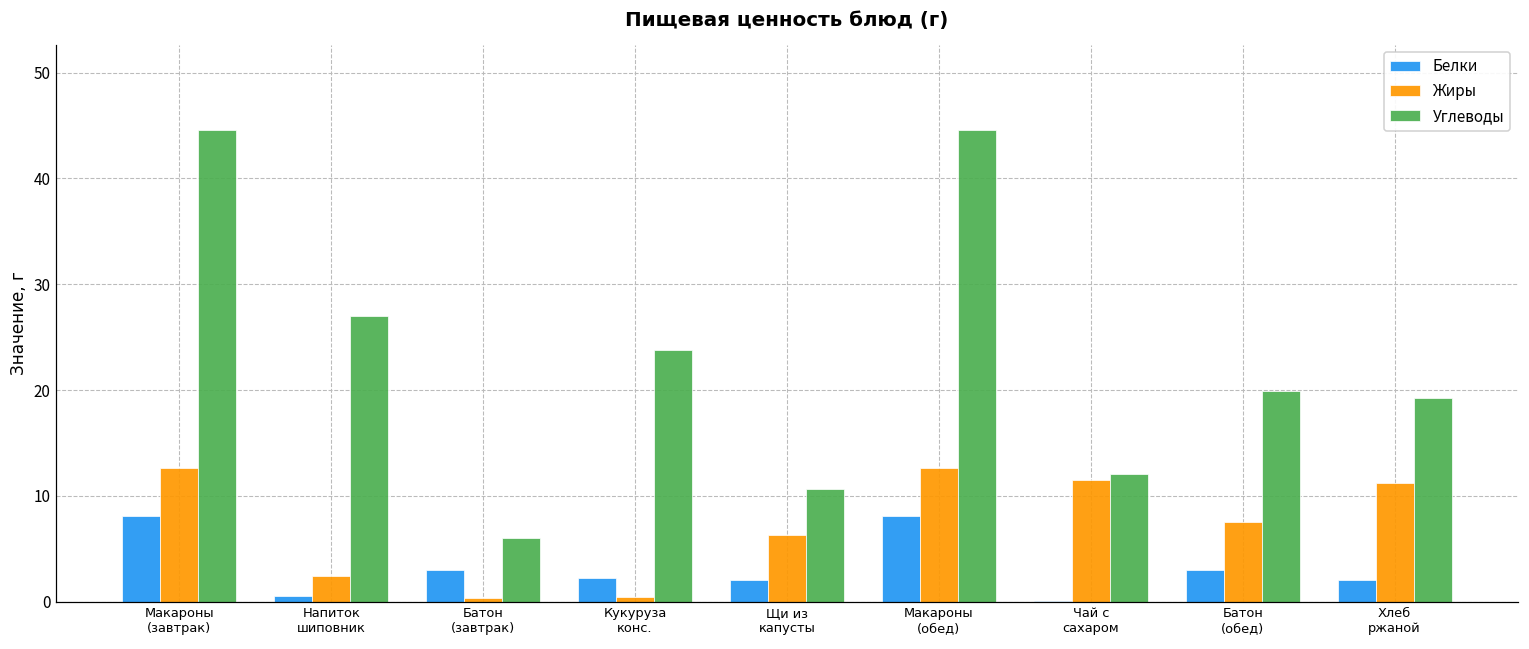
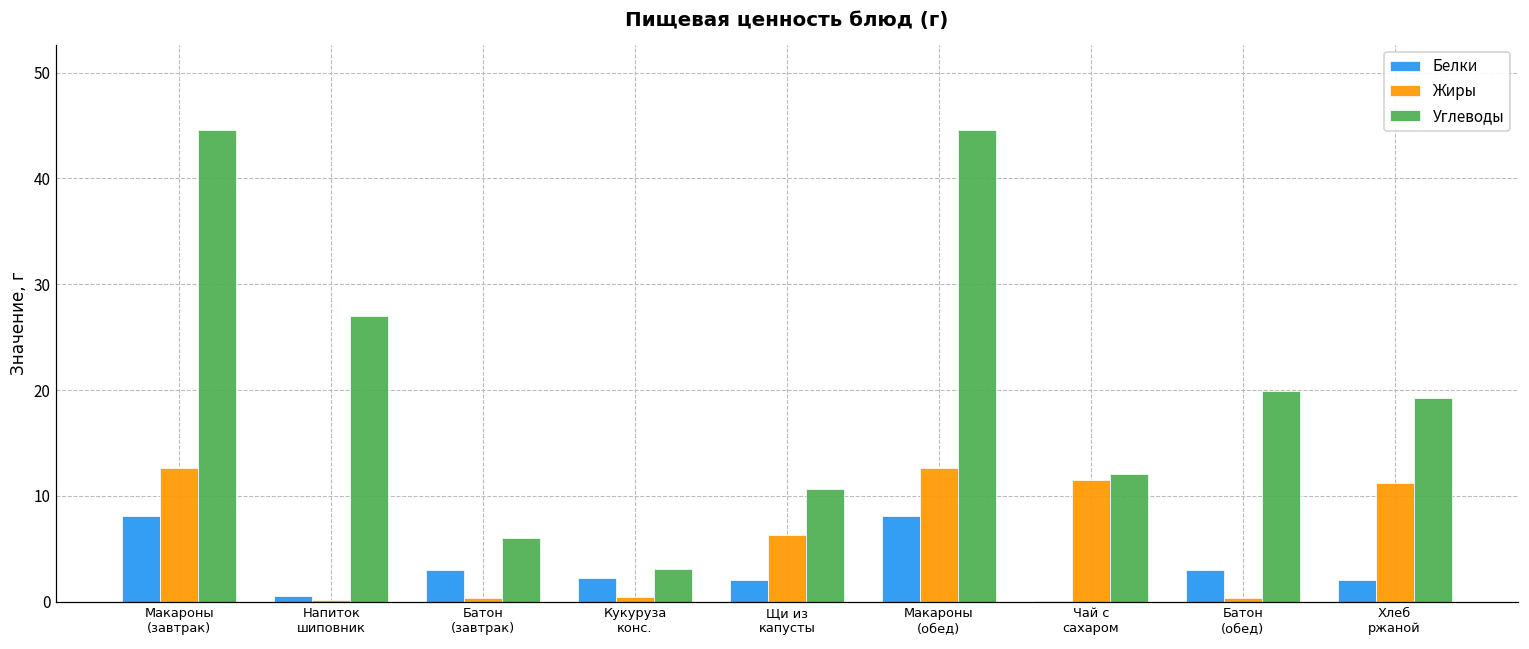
  {
    "Белки": {
      "Макароны (завтрак)": 8,
      "Напиток шиповник": 1,
      "Батон (завтрак)": 3,
      "Кукуруза конс.": 2,
      "Щи из капусты": 2,
      "Макароны (обед)": 8,
      "Батон (обед)": 3,
      "Хлеб ржаной": 2
    },
    "Жиры": {
      "Макароны (завтрак)": 13,
-     "Напиток шиповник": 2,
+     "Напиток шиповник": 0,
      "Батон (завтрак)": 0,
      "Кукуруза конс.": 1,
      "Щи из капусты": 6,
      "Макароны (обед)": 13,
      "Чай с сахаром": 12,
-     "Батон (обед)": 8,
+     "Батон (обед)": 0,
      "Хлеб ржаной": 11
    },
    "Углеводы": {
      "Макароны (завтрак)": 45,
      "Напиток шиповник": 27,
      "Батон (завтрак)": 6,
-     "Кукуруза конс.": 24,
+     "Кукуруза конс.": 3,
      "Щи из капусты": 11,
      "Макароны (обед)": 45,
      "Чай с сахаром": 12,
      "Батон (обед)": 20,
      "Хлеб ржаной": 19
    }
  }
